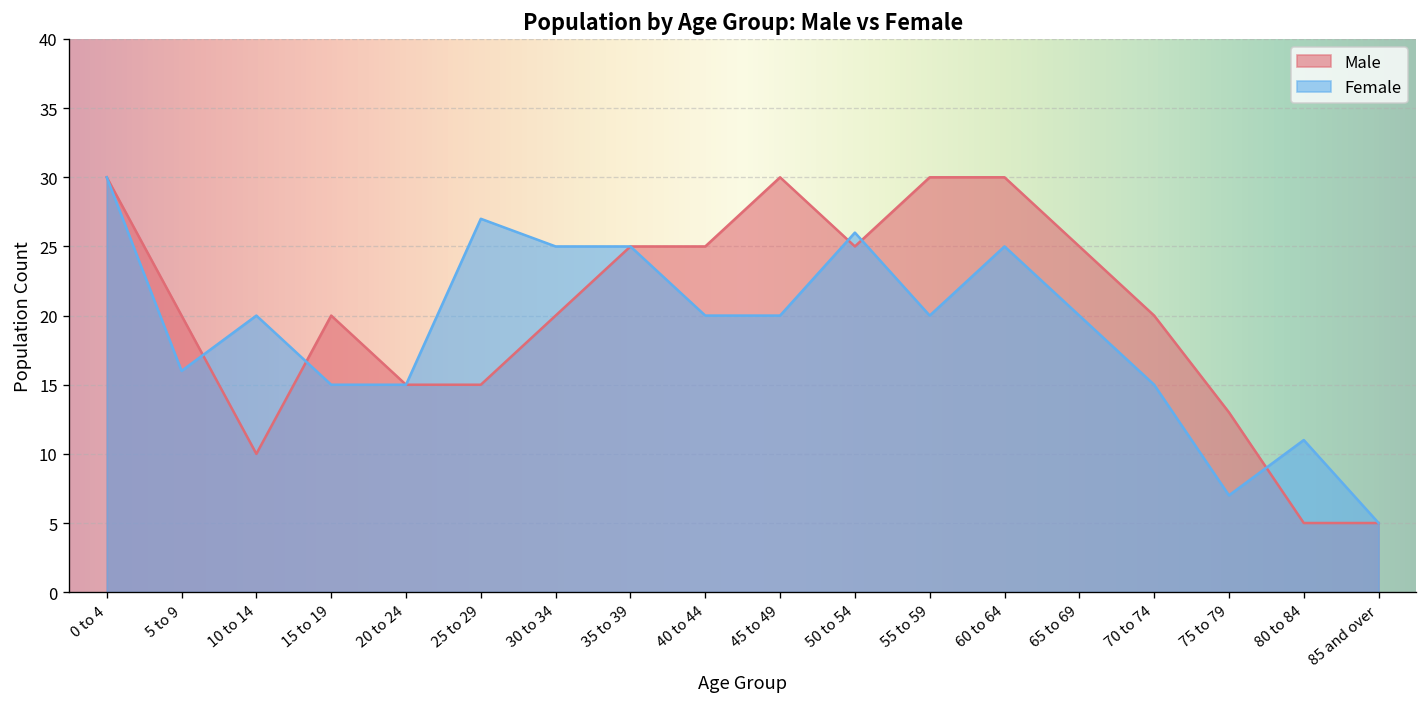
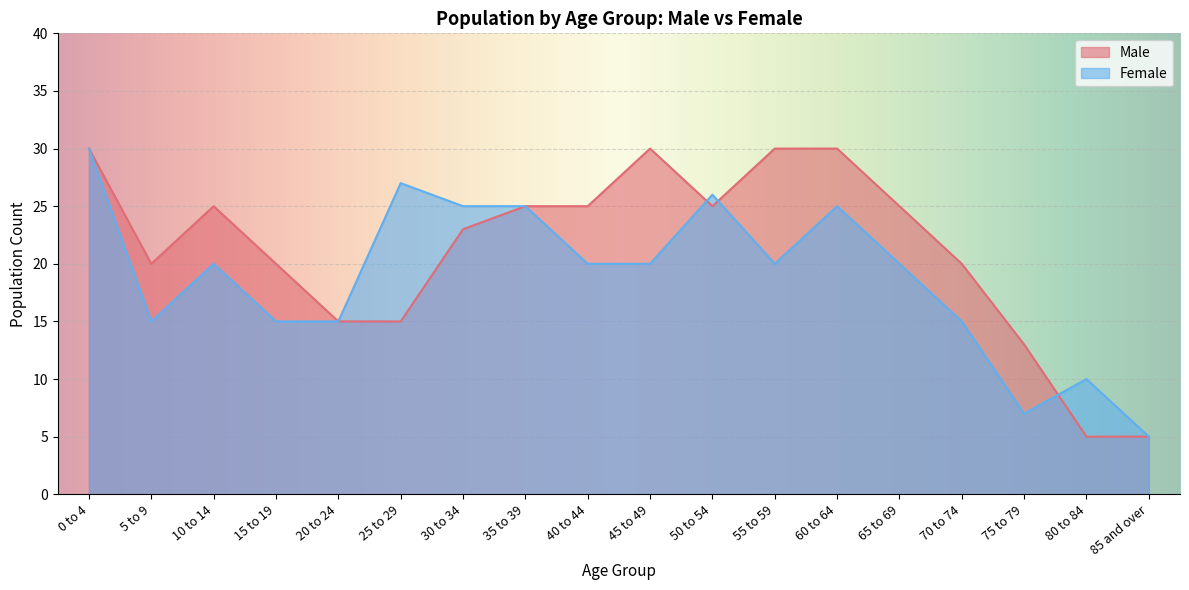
  {
    "Male": {
      "5 to 9": 20,
-     "10 to 14": 10,
+     "10 to 14": 25,
      "15 to 19": 20,
      "25 to 29": 15,
-     "30 to 34": 20,
+     "30 to 34": 23,
      "40 to 44": 25,
      "45 to 49": 30,
      "50 to 54": 25,
      "55 to 59": 30,
      "60 to 64": 30,
      "65 to 69": 25,
      "70 to 74": 20,
      "75 to 79": 13,
      "80 to 84": 5
    },
    "Female": {
-     "5 to 9": 16,
+     "5 to 9": 15,
      "10 to 14": 20,
      "15 to 19": 15,
      "25 to 29": 27,
      "30 to 34": 25,
      "40 to 44": 20,
      "45 to 49": 20,
      "50 to 54": 26,
      "55 to 59": 20,
      "60 to 64": 25,
      "65 to 69": 20,
      "70 to 74": 15,
      "75 to 79": 7,
-     "80 to 84": 11
+     "80 to 84": 10
    }
  }
